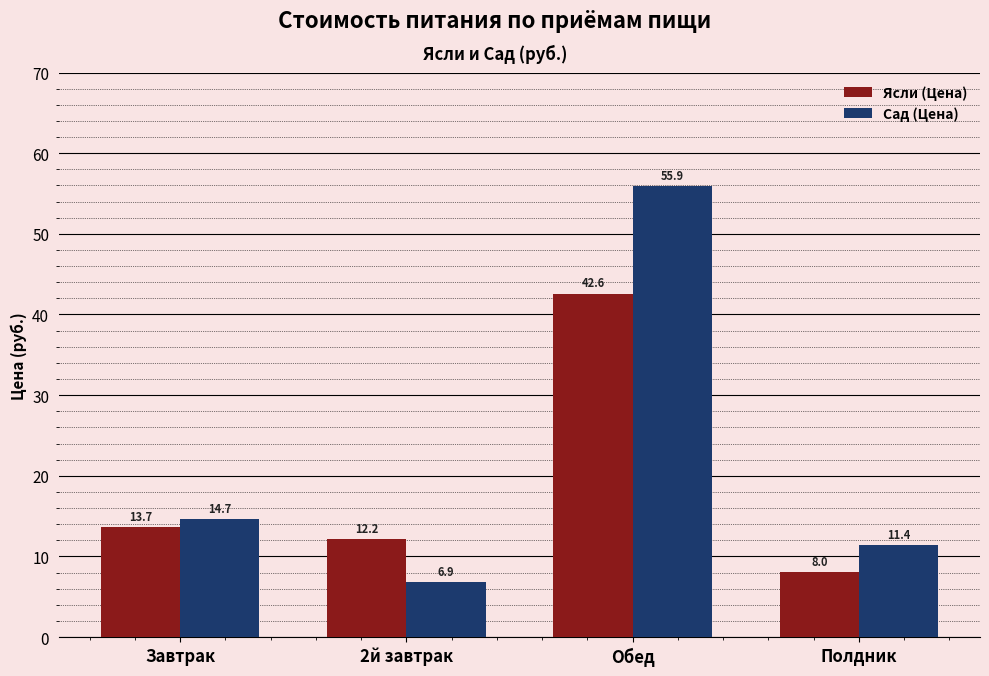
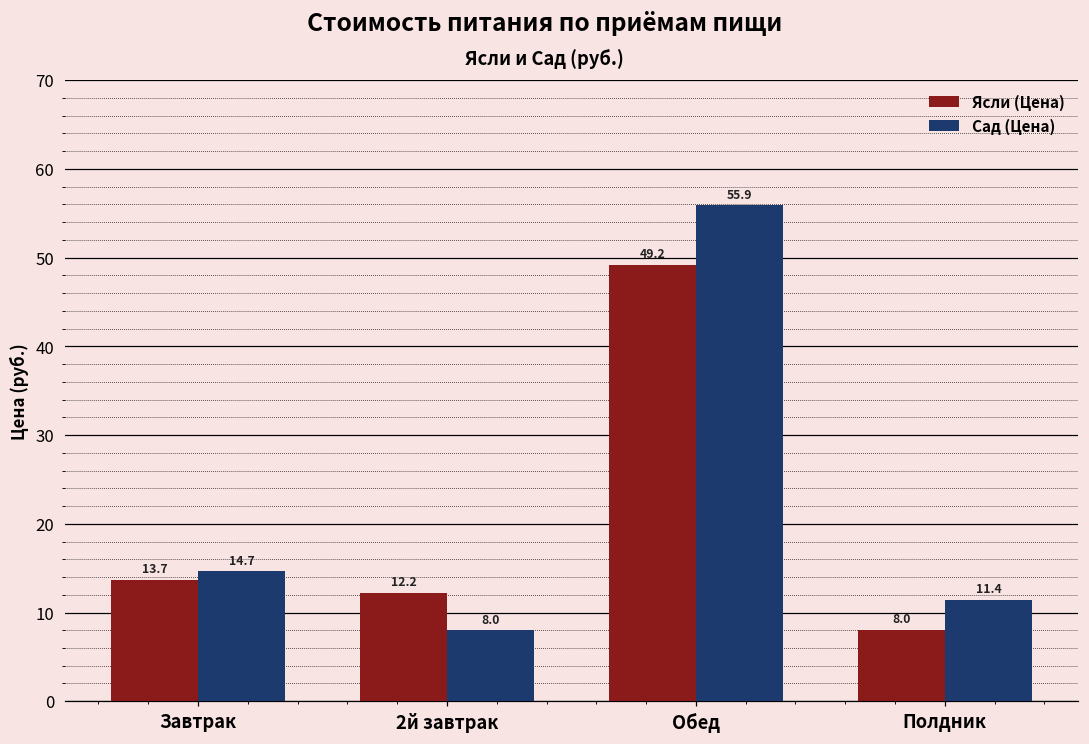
  {
    "Ясли (Цена)": {
      "Завтрак": 13.7,
      "2й завтрак": 12.2,
-     "Обед": 42.6,
+     "Обед": 49.2,
      "Полдник": 8.0
    },
    "Сад (Цена)": {
      "Завтрак": 14.7,
-     "2й завтрак": 6.9,
+     "2й завтрак": 8.0,
      "Обед": 55.9,
      "Полдник": 11.4
    }
  }
